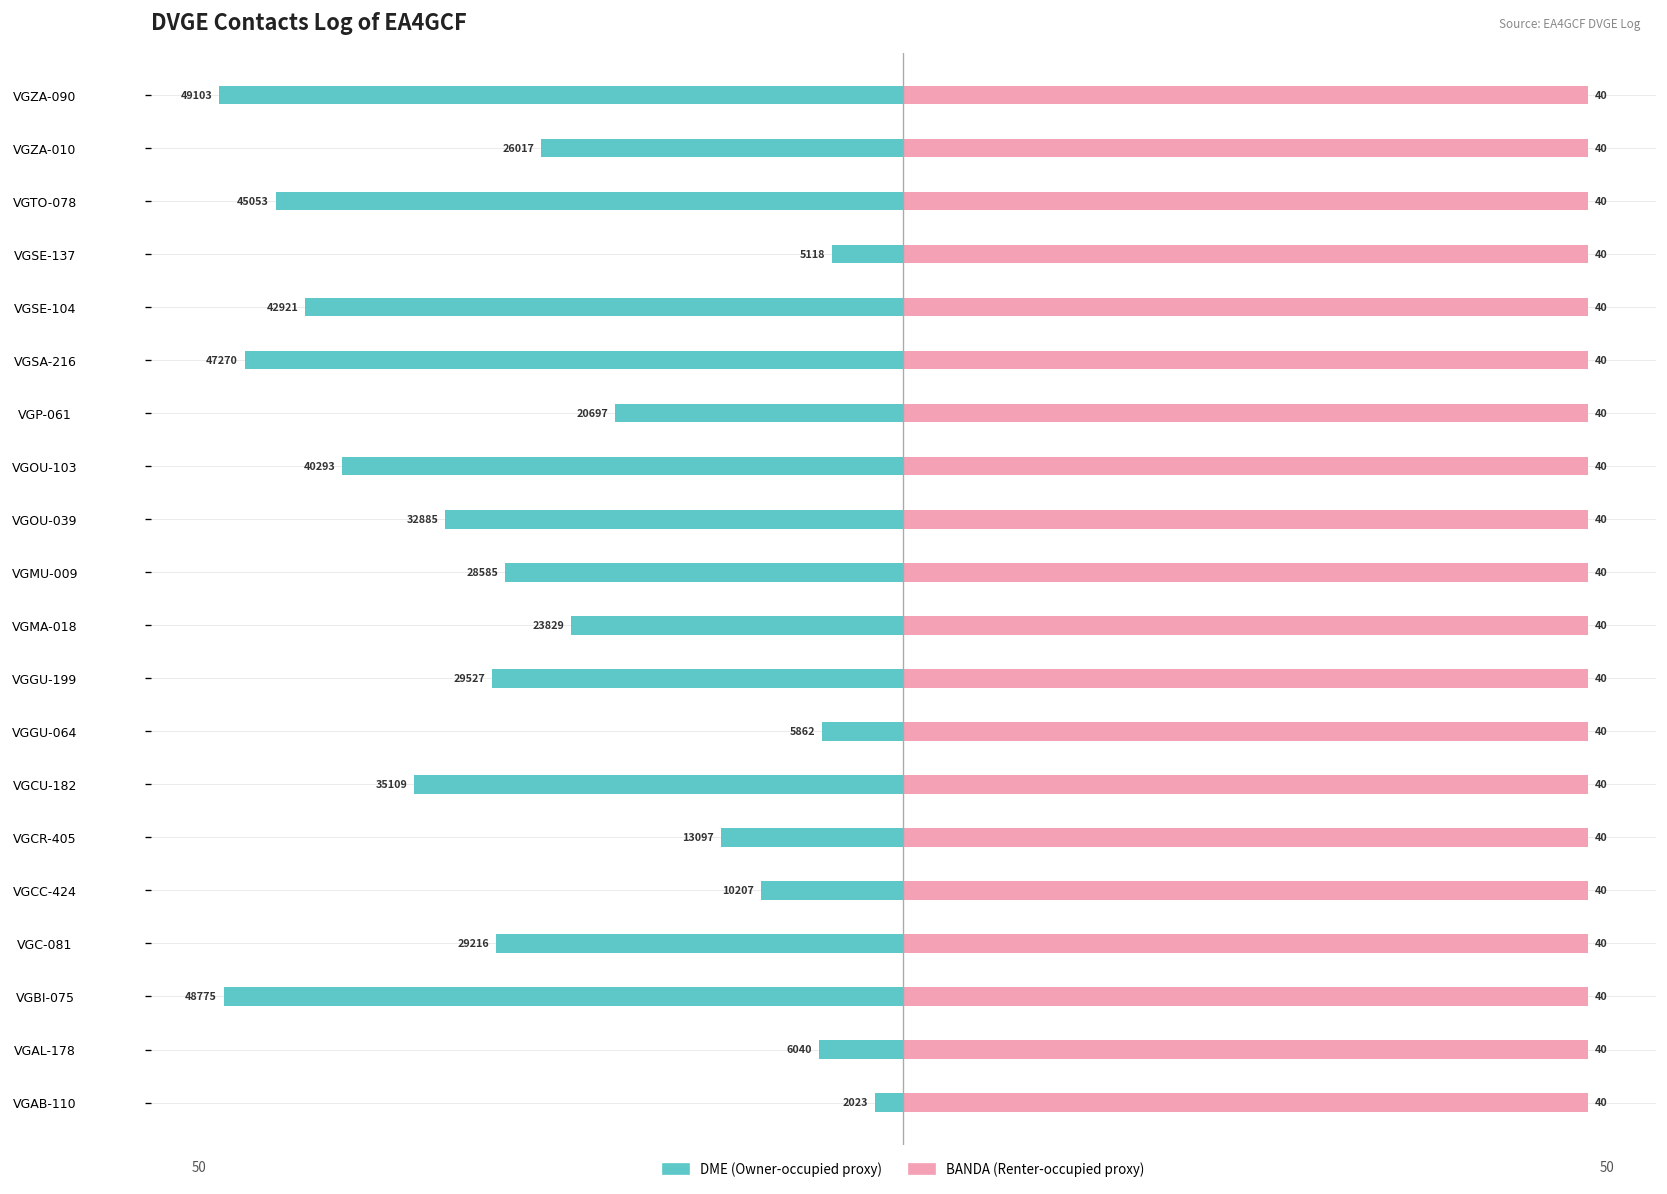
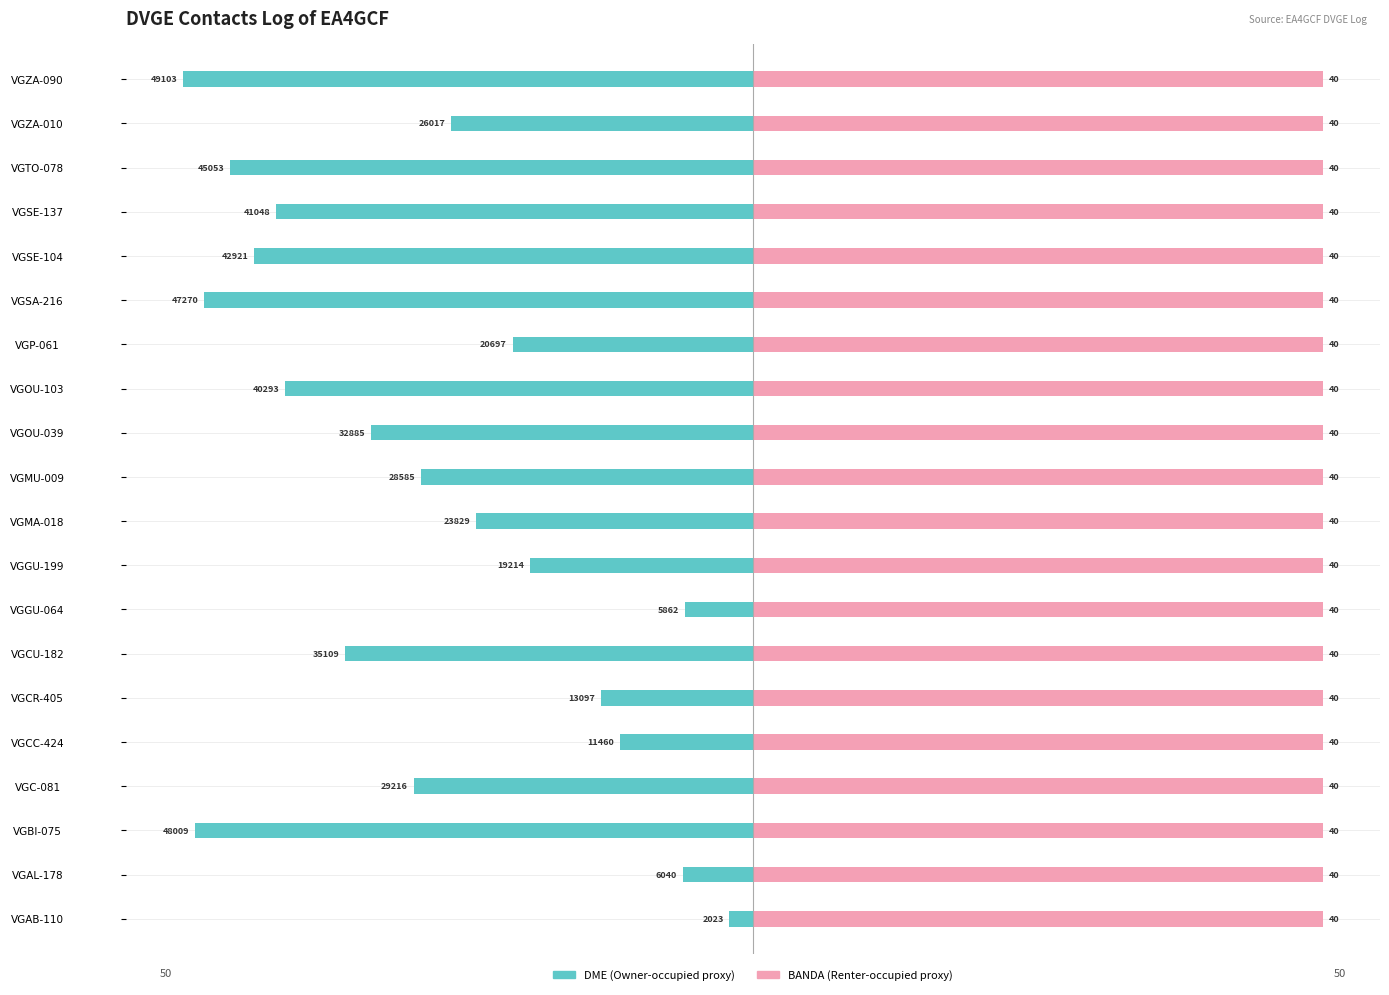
  {
    "DME (Owner-occupied proxy)": {
-     "VGSE-137": 5118,
-     "VGGU-199": 29527,
-     "VGCC-424": 10207,
-     "VGBI-075": 48775
+     "VGSE-137": 41048,
+     "VGGU-199": 19214,
+     "VGCC-424": 11460,
+     "VGBI-075": 48009
    }
  }
